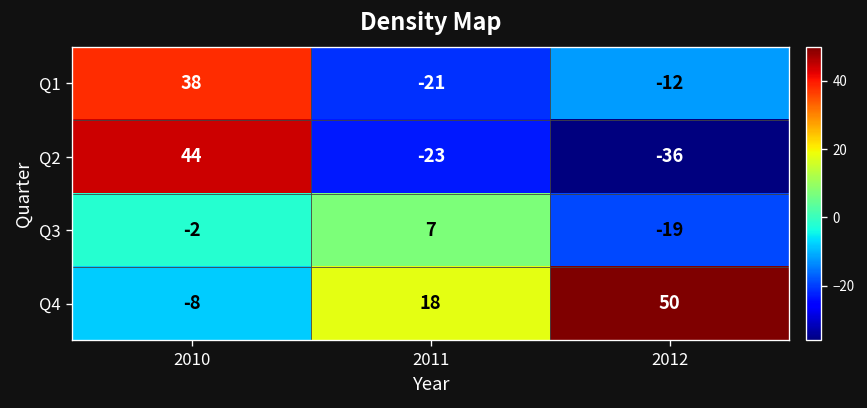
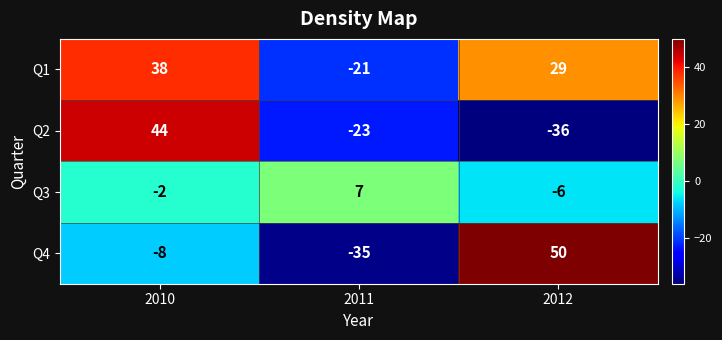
  {
    "Q1": {
      "2010": 38,
      "2011": -21,
-     "2012": -12
+     "2012": 29
    },
    "Q2": {
      "2010": 44,
      "2011": -23,
      "2012": -36
    },
    "Q3": {
      "2010": -2,
      "2011": 7,
-     "2012": -19
+     "2012": -6
    },
    "Q4": {
      "2010": -8,
-     "2011": 18,
+     "2011": -35,
      "2012": 50
    }
  }
